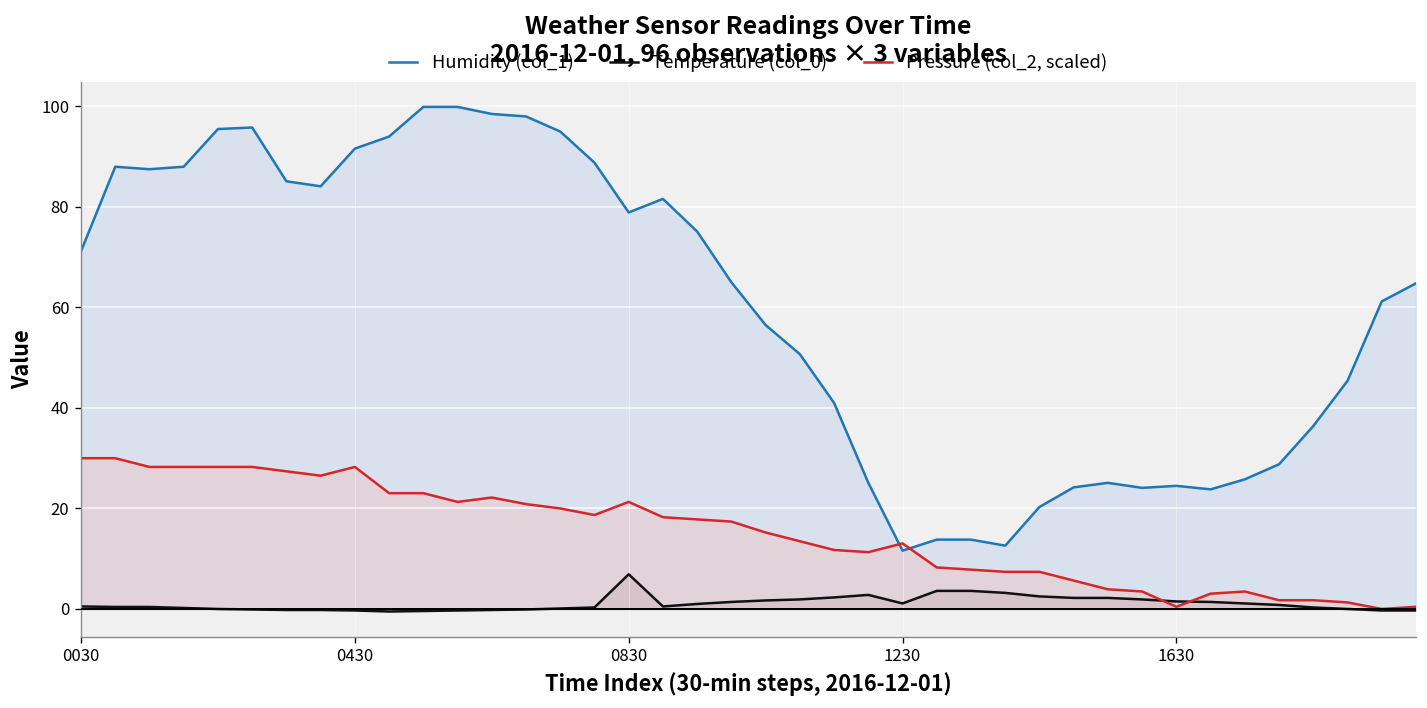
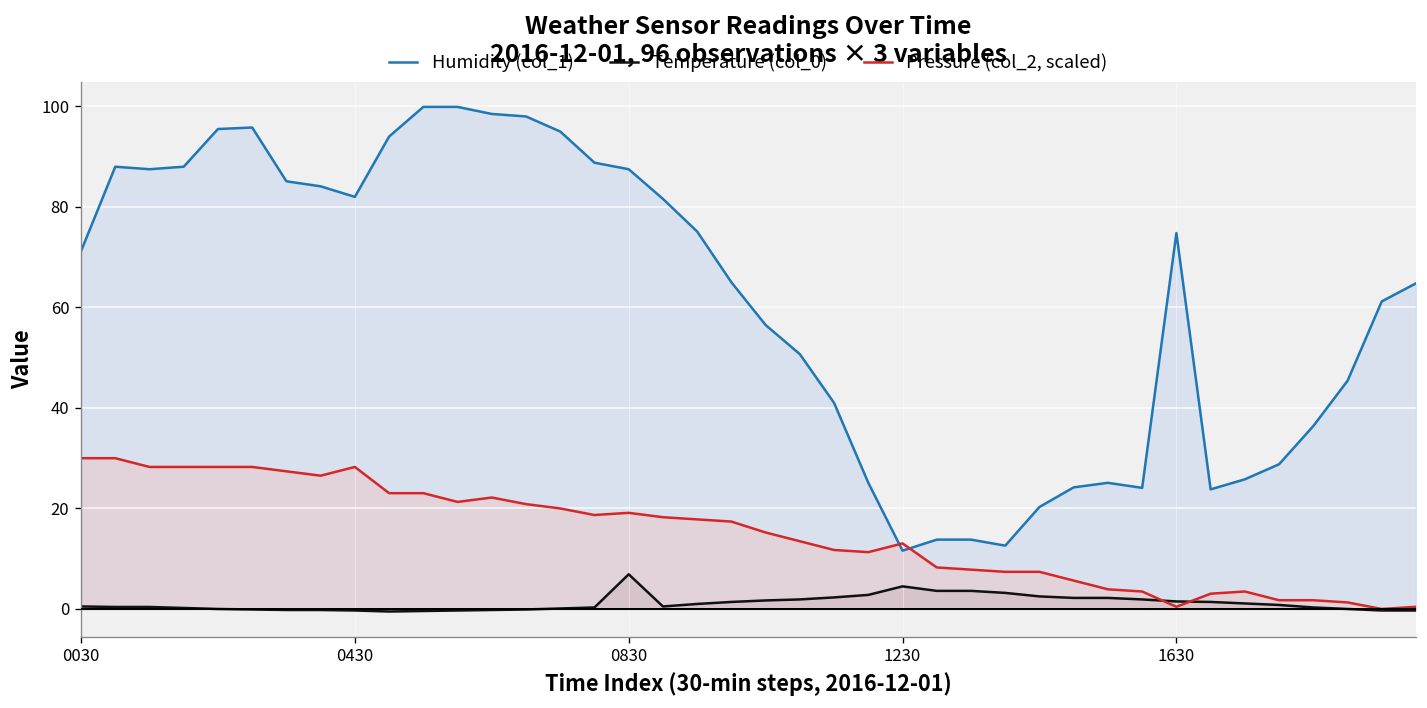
  {
    "Humidity (col_1)": {
      "0030": 71,
-     "0430": 92,
-     "0830": 79,
+     "0430": 82,
+     "0830": 88,
      "1230": 12,
-     "1630": 25
+     "1630": 75
    },
    "Temperature (col_0)": {
-     "1230": 1
+     "1230": 5
    },
    "Pressure (col_2, scaled)": {
      "0030": 30,
      "0430": 28,
-     "0830": 21,
+     "0830": 19,
      "1230": 13,
      "1630": 0
    }
  }
